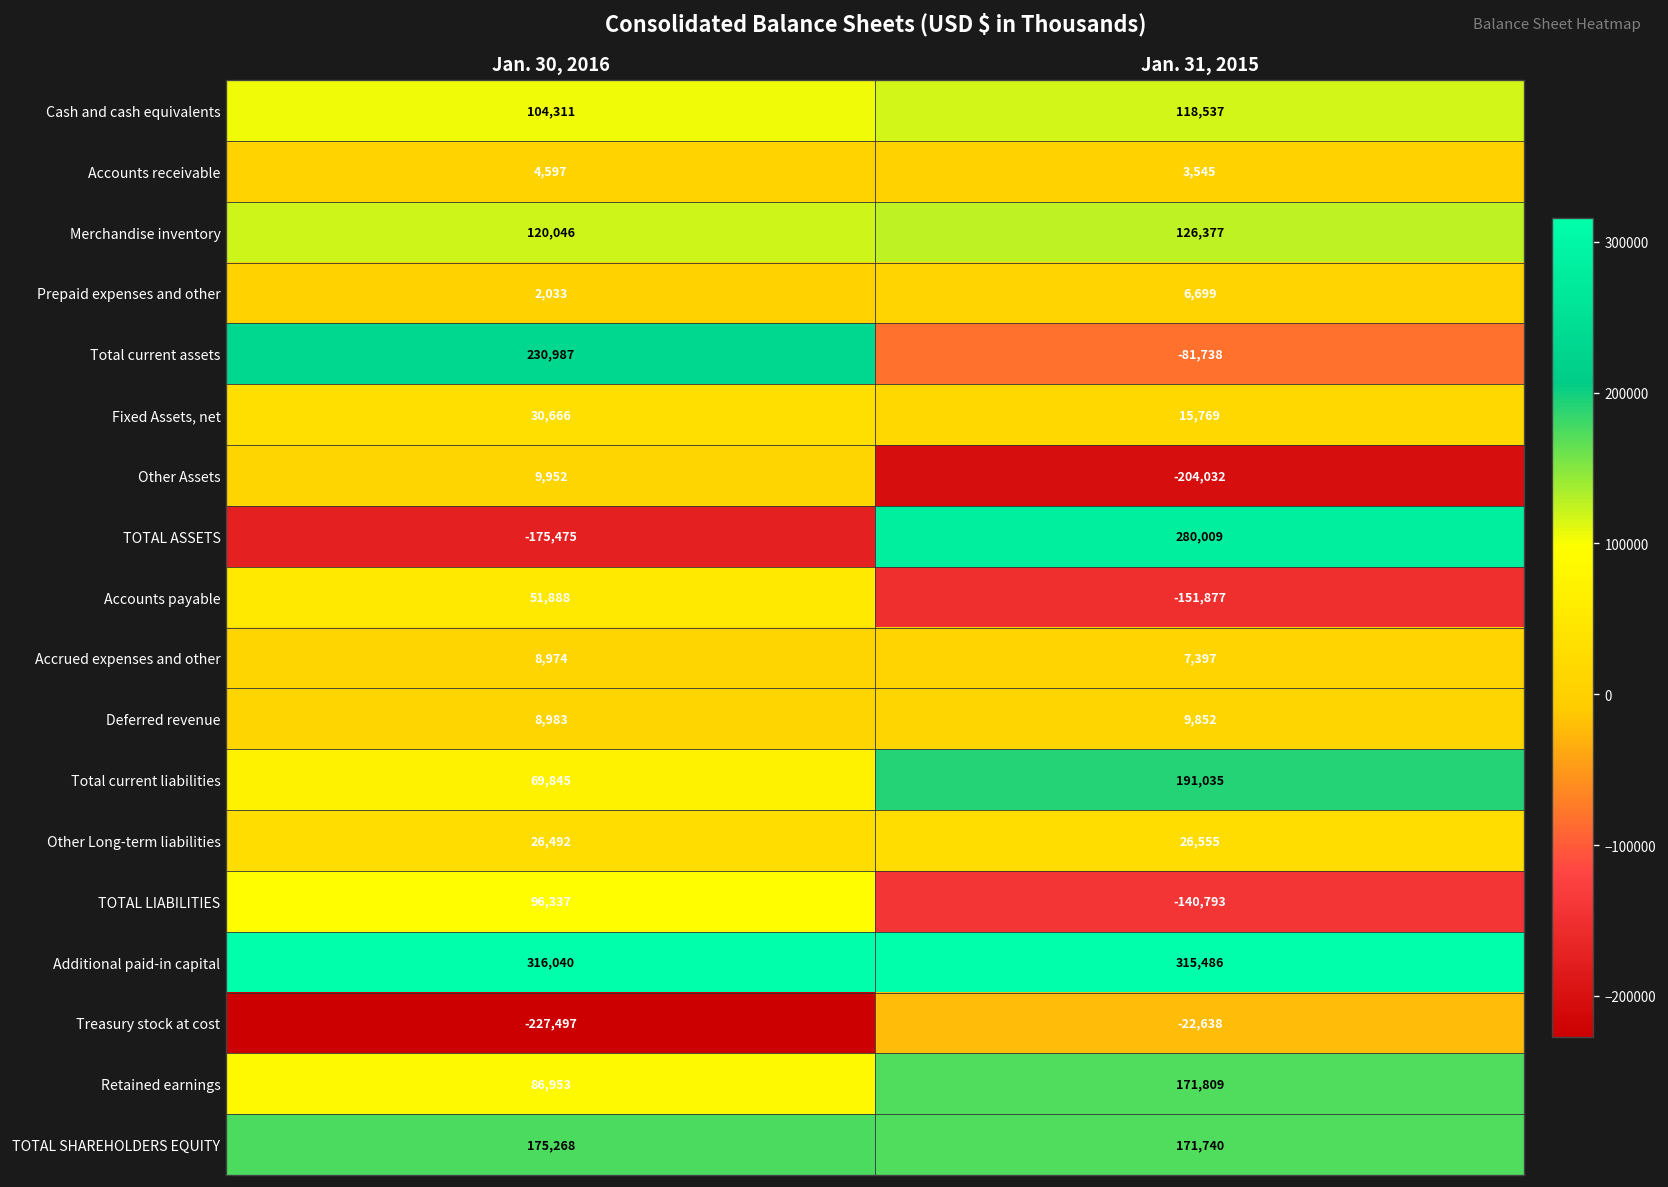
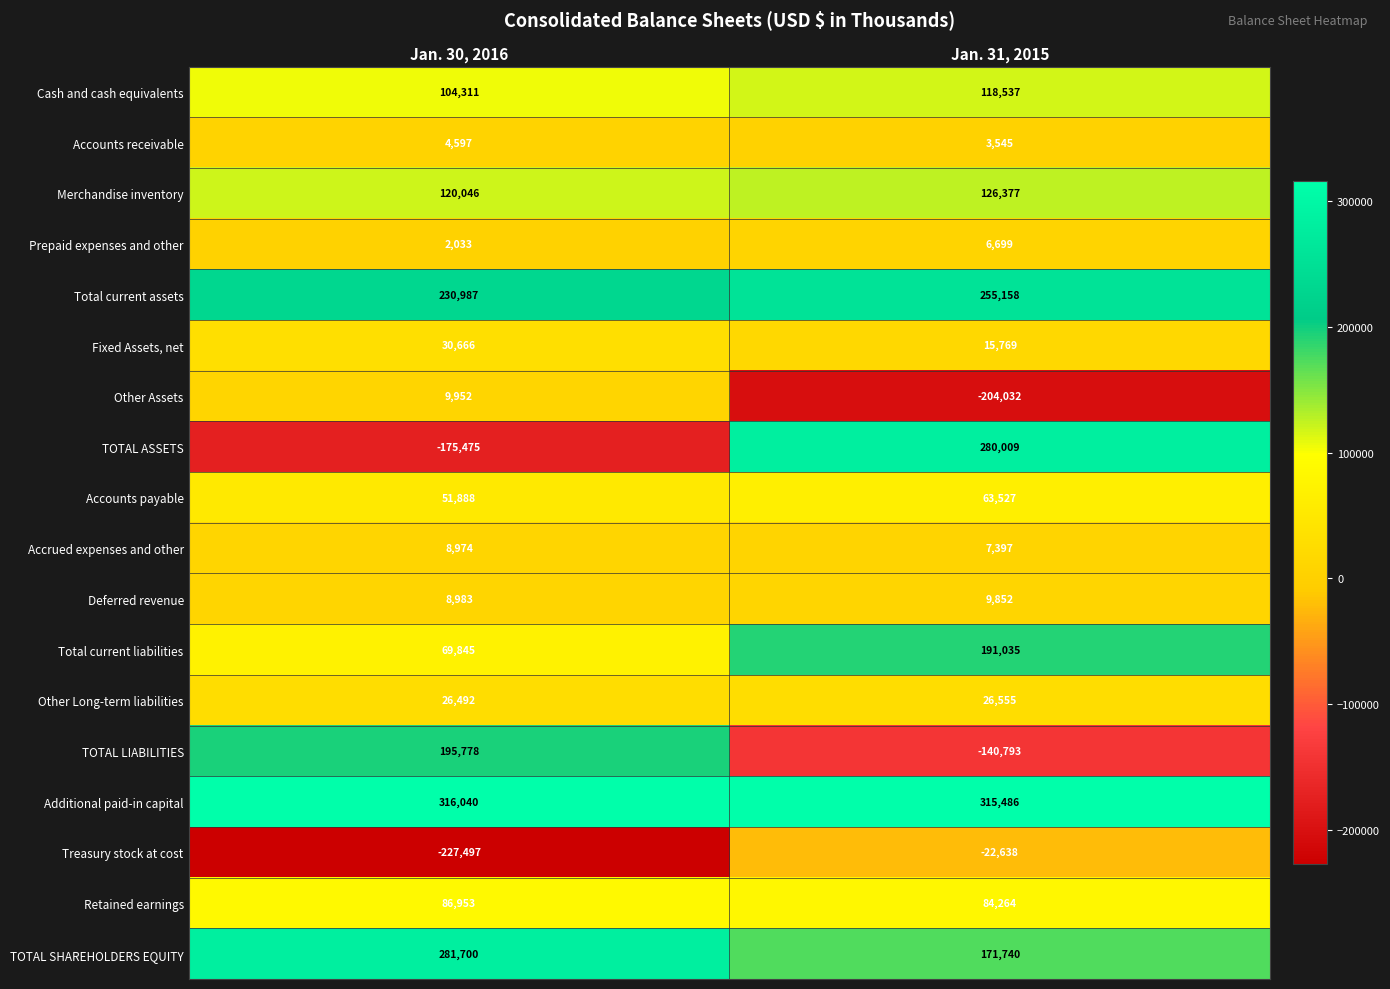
  {
    "Cash and cash equivalents": {
      "Jan. 30, 2016": "104,311",
      "Jan. 31, 2015": "118,537"
    },
    "Accounts receivable": {
      "Jan. 30, 2016": "4,597",
      "Jan. 31, 2015": "3,545"
    },
    "Merchandise inventory": {
      "Jan. 30, 2016": "120,046",
      "Jan. 31, 2015": "126,377"
    },
    "Prepaid expenses and other": {
      "Jan. 30, 2016": "2,033",
      "Jan. 31, 2015": "6,699"
    },
    "Total current assets": {
      "Jan. 30, 2016": "230,987",
-     "Jan. 31, 2015": "-81,738"
+     "Jan. 31, 2015": "255,158"
    },
    "Fixed Assets, net": {
      "Jan. 30, 2016": "30,666",
      "Jan. 31, 2015": "15,769"
    },
    "Other Assets": {
      "Jan. 30, 2016": "9,952",
      "Jan. 31, 2015": "-204,032"
    },
    "TOTAL ASSETS": {
      "Jan. 30, 2016": "-175,475",
      "Jan. 31, 2015": "280,009"
    },
    "Accounts payable": {
      "Jan. 30, 2016": "51,888",
-     "Jan. 31, 2015": "-151,877"
+     "Jan. 31, 2015": "63,527"
    },
    "Accrued expenses and other": {
      "Jan. 30, 2016": "8,974",
      "Jan. 31, 2015": "7,397"
    },
    "Deferred revenue": {
      "Jan. 30, 2016": "8,983",
      "Jan. 31, 2015": "9,852"
    },
    "Total current liabilities": {
      "Jan. 30, 2016": "69,845",
      "Jan. 31, 2015": "191,035"
    },
    "Other Long-term liabilities": {
      "Jan. 30, 2016": "26,492",
      "Jan. 31, 2015": "26,555"
    },
    "TOTAL LIABILITIES": {
-     "Jan. 30, 2016": "96,337",
+     "Jan. 30, 2016": "195,778",
      "Jan. 31, 2015": "-140,793"
    },
    "Additional paid-in capital": {
      "Jan. 30, 2016": "316,040",
      "Jan. 31, 2015": "315,486"
    },
    "Treasury stock at cost": {
      "Jan. 30, 2016": "-227,497",
      "Jan. 31, 2015": "-22,638"
    },
    "Retained earnings": {
      "Jan. 30, 2016": "86,953",
-     "Jan. 31, 2015": "171,809"
+     "Jan. 31, 2015": "84,264"
    },
    "TOTAL SHAREHOLDERS EQUITY": {
-     "Jan. 30, 2016": "175,268",
+     "Jan. 30, 2016": "281,700",
      "Jan. 31, 2015": "171,740"
    }
  }
